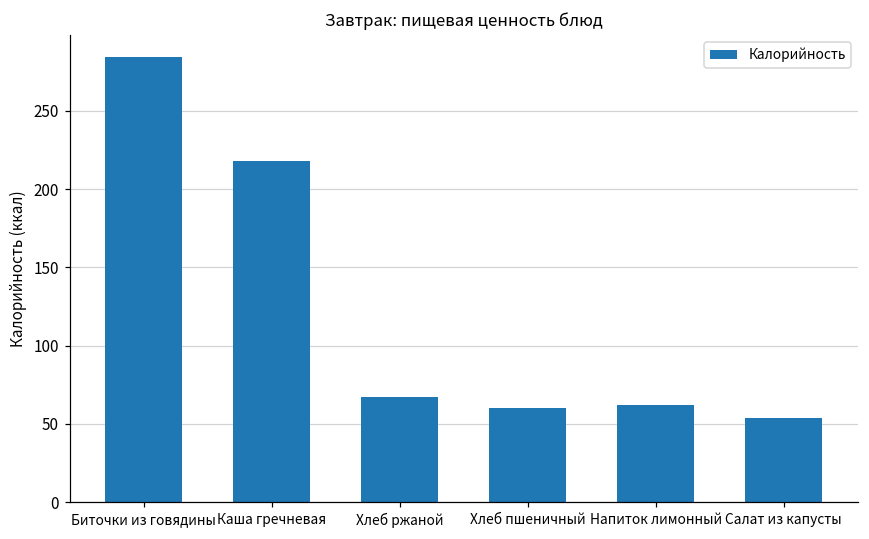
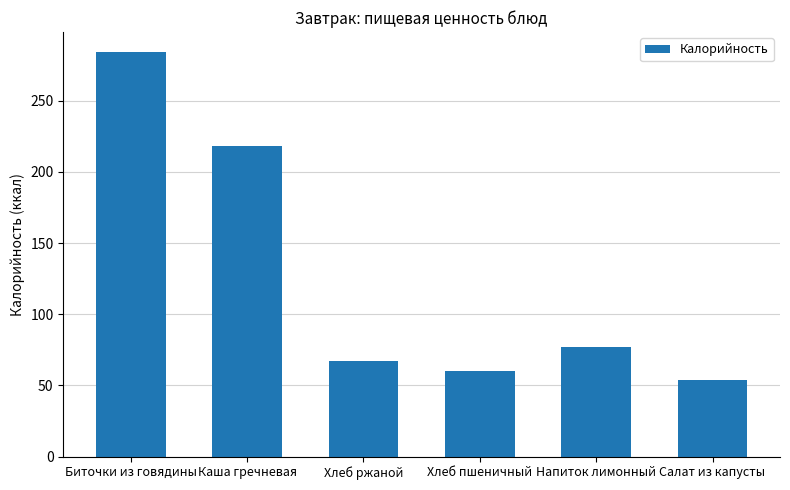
  {
    "Биточки из говядины": 284,
    "Каша гречневая": 218,
    "Хлеб ржаной": 67,
    "Хлеб пшеничный": 60,
-   "Напиток лимонный": 62,
+   "Напиток лимонный": 77,
    "Салат из капусты": 54
  }
